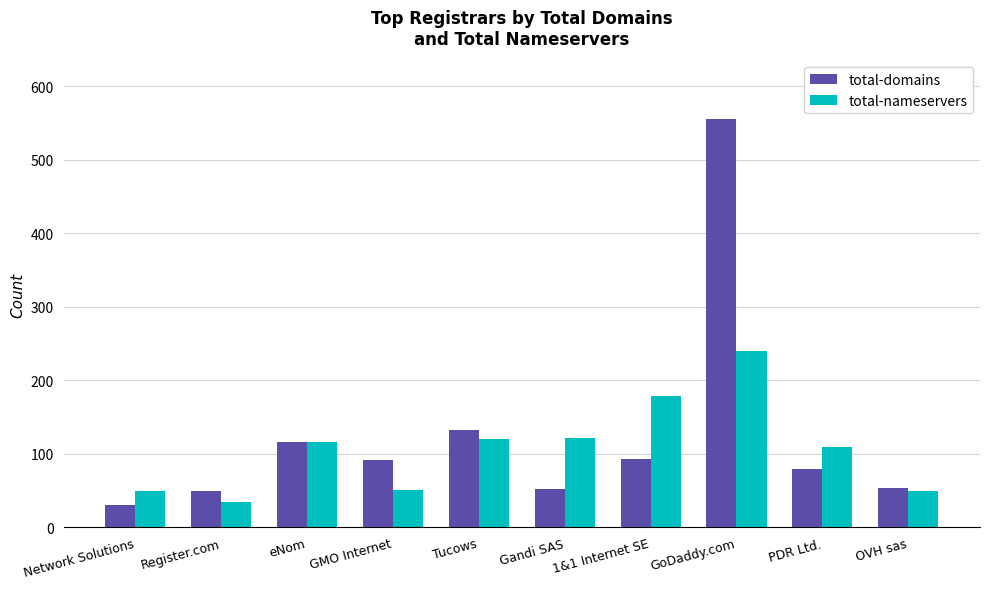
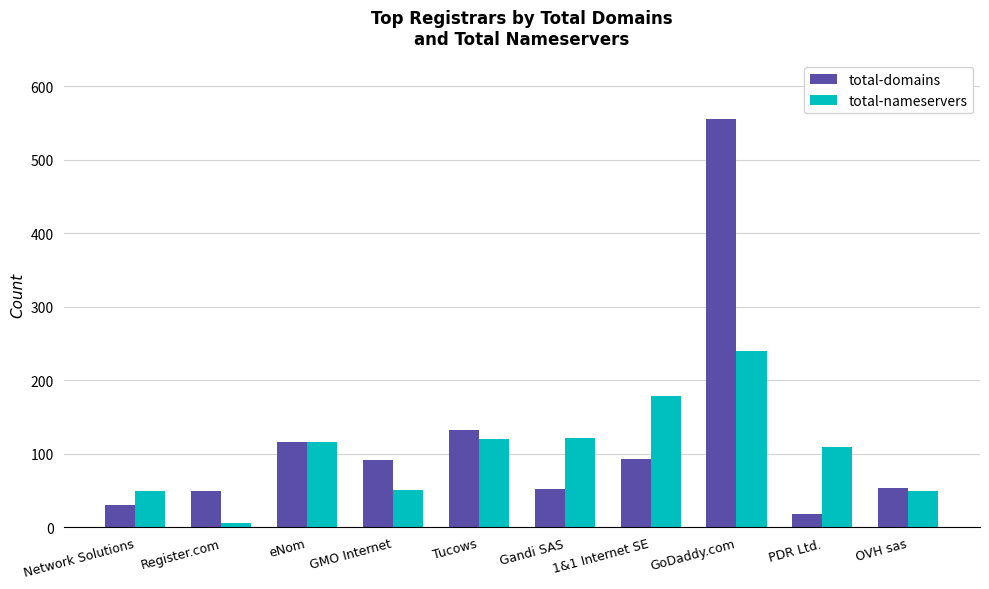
  {
    "total-domains": {
      "Network Solutions": 30,
      "Register.com": 50,
      "eNom": 120,
      "GMO Internet": 90,
      "Tucows": 130,
      "Gandi SAS": 50,
      "1&1 Internet SE": 90,
      "GoDaddy.com": 560,
-     "PDR Ltd.": 80,
+     "PDR Ltd.": 20,
      "OVH sas": 50
    },
    "total-nameservers": {
      "Network Solutions": 50,
-     "Register.com": 30,
+     "Register.com": 10,
      "eNom": 120,
      "GMO Internet": 50,
      "Tucows": 120,
      "Gandi SAS": 120,
      "1&1 Internet SE": 180,
      "GoDaddy.com": 240,
      "PDR Ltd.": 110,
      "OVH sas": 50
    }
  }
